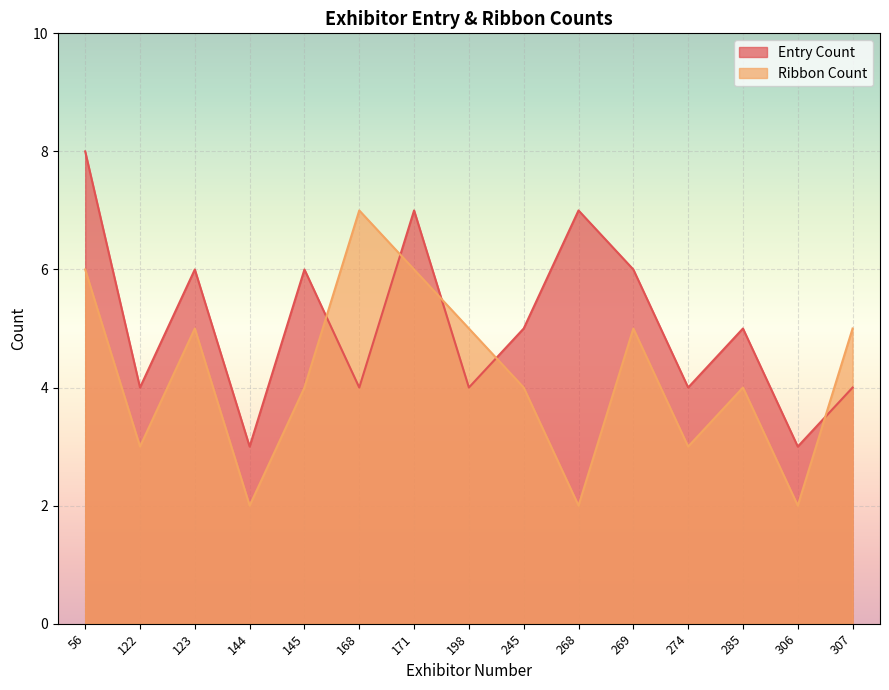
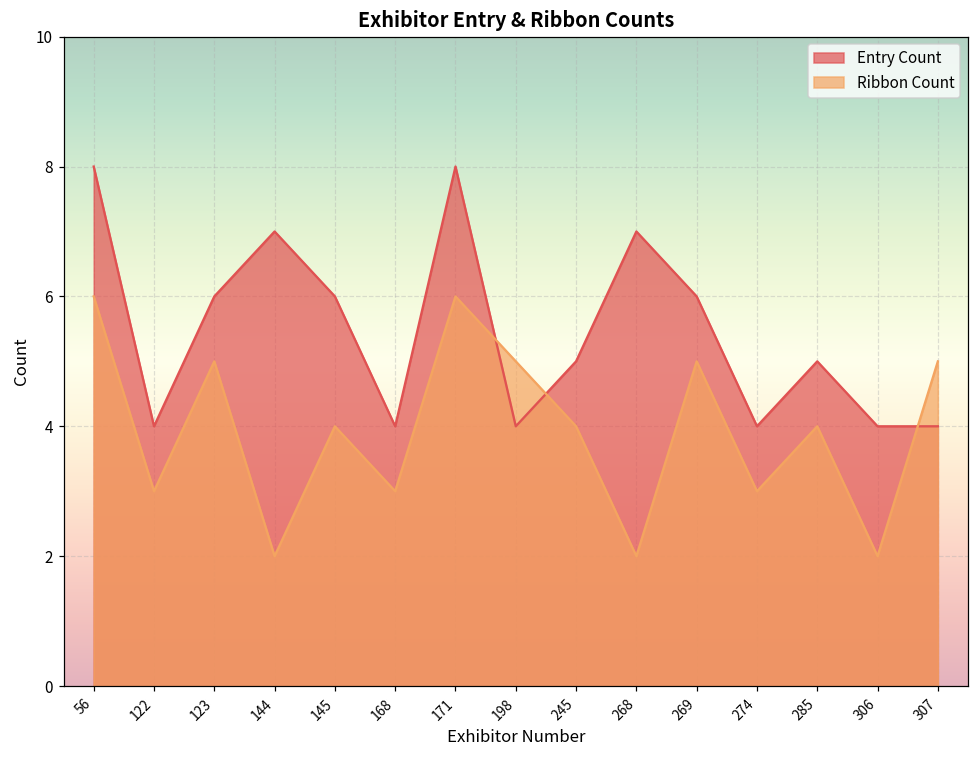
  {
    "Entry Count": {
      "56": 8,
      "122": 4,
      "123": 6,
-     "144": 3,
+     "144": 7,
      "145": 6,
      "168": 4,
-     "171": 7,
+     "171": 8,
      "198": 4,
      "245": 5,
      "268": 7,
      "269": 6,
      "274": 4,
      "285": 5,
-     "306": 3,
+     "306": 4,
      "307": 4
    },
    "Ribbon Count": {
      "56": 6,
      "122": 3,
      "123": 5,
      "144": 2,
      "145": 4,
-     "168": 7,
+     "168": 3,
      "171": 6,
      "198": 5,
      "245": 4,
      "268": 2,
      "269": 5,
      "274": 3,
      "285": 4,
      "306": 2,
      "307": 5
    }
  }
